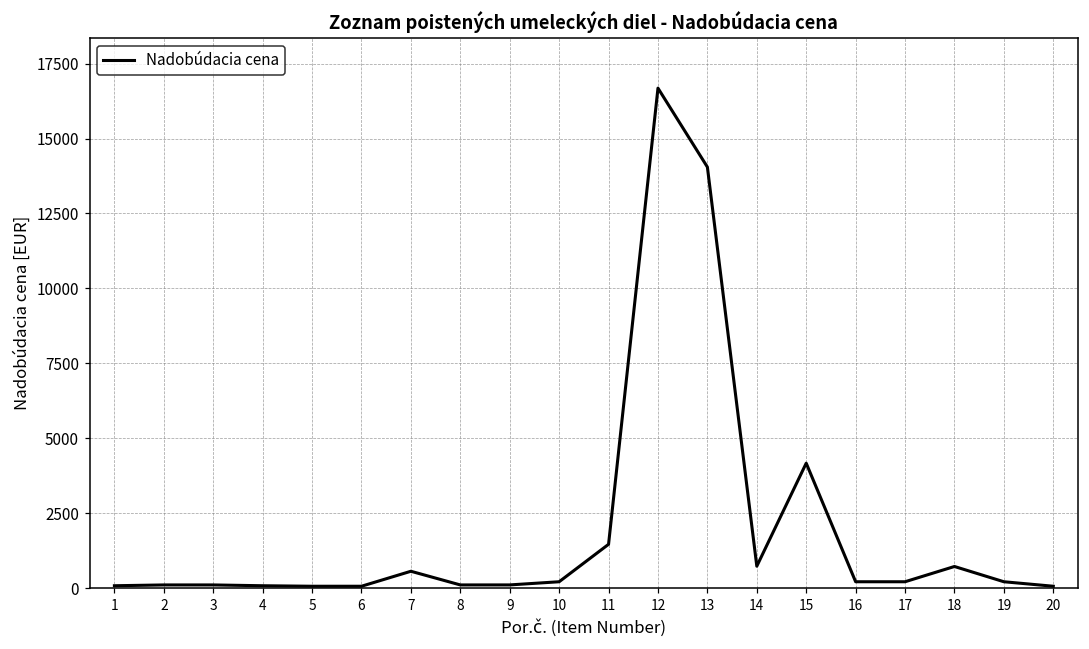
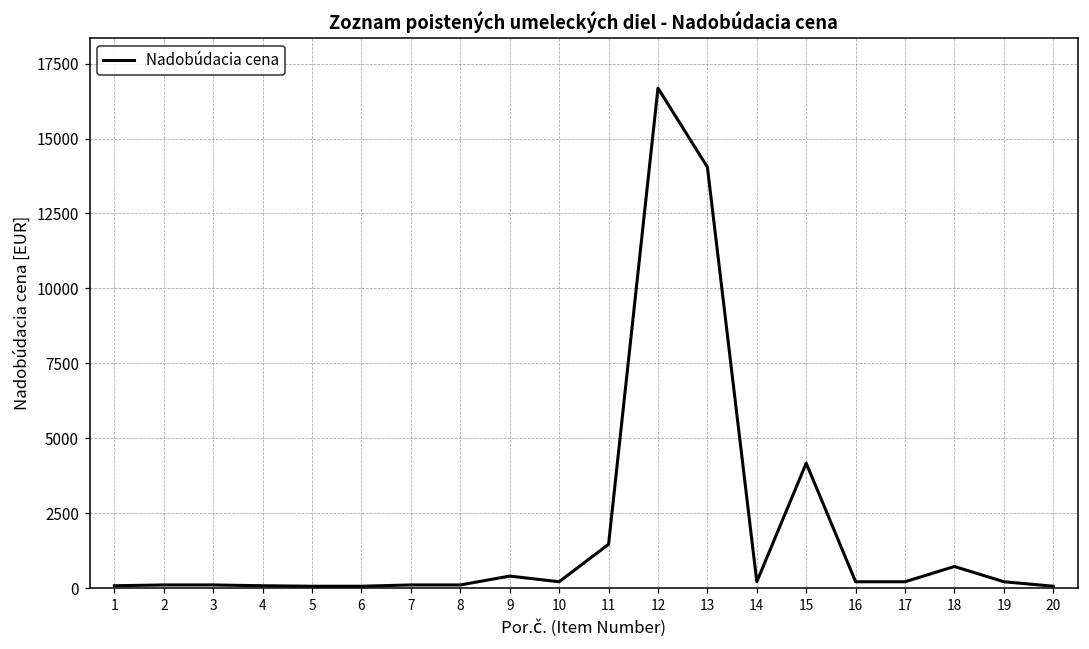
  {
    "1": 100,
    "2": 100,
    "3": 100,
    "4": 100,
    "5": 100,
    "6": 100,
-   "7": 600,
+   "7": 100,
    "8": 100,
-   "9": 100,
+   "9": 400,
    "10": 200,
    "11": 1500,
    "12": 16700,
    "13": 14000,
-   "14": 700,
+   "14": 200,
    "15": 4200,
    "16": 200,
    "17": 200,
    "18": 700,
    "19": 200,
    "20": 100
  }
